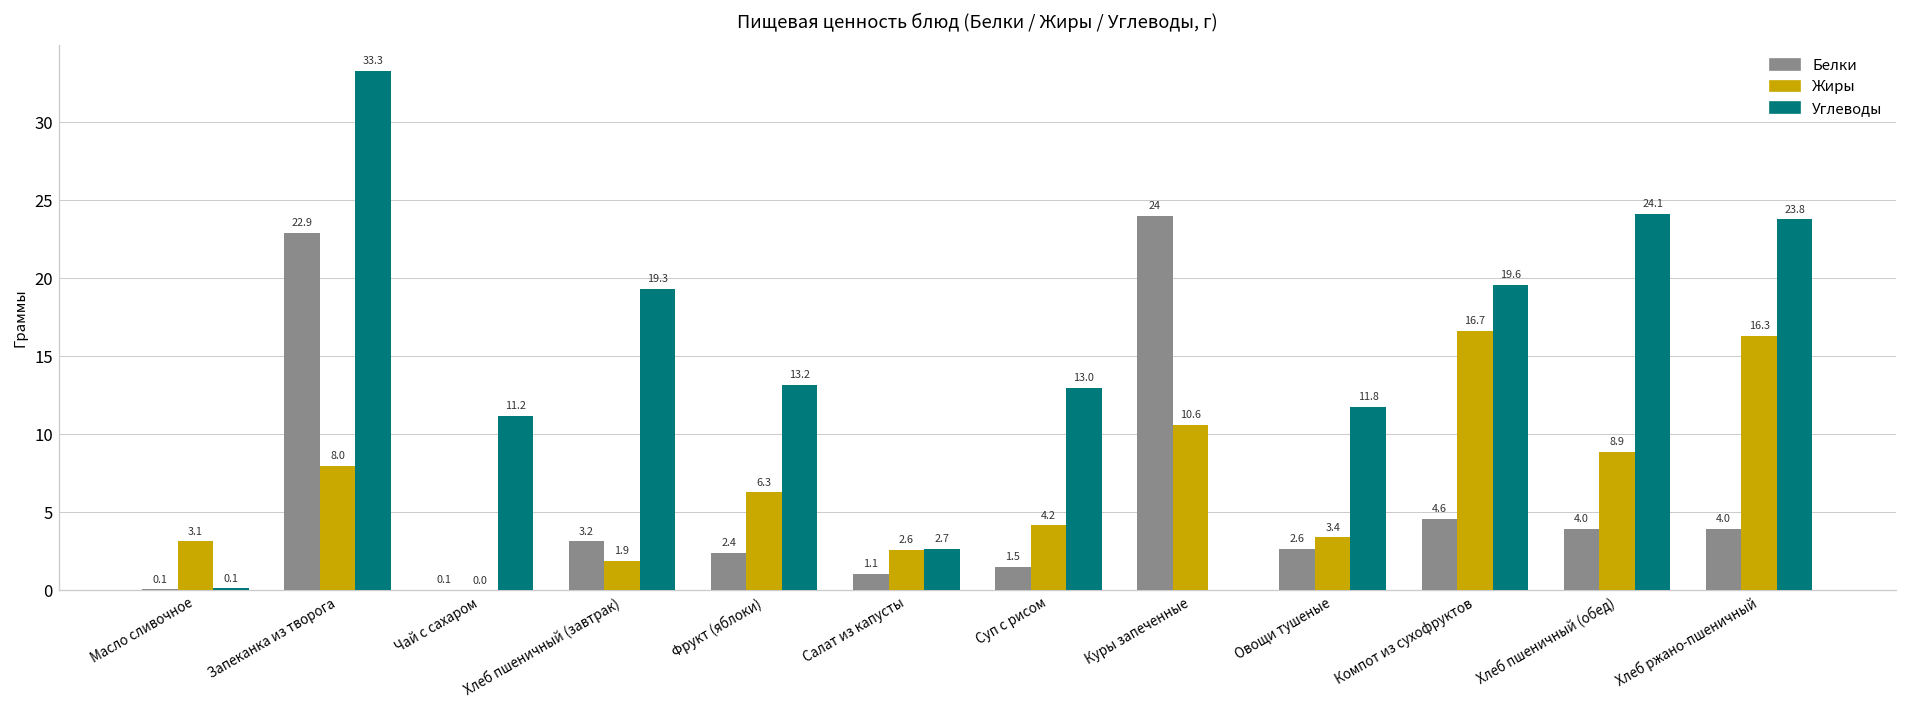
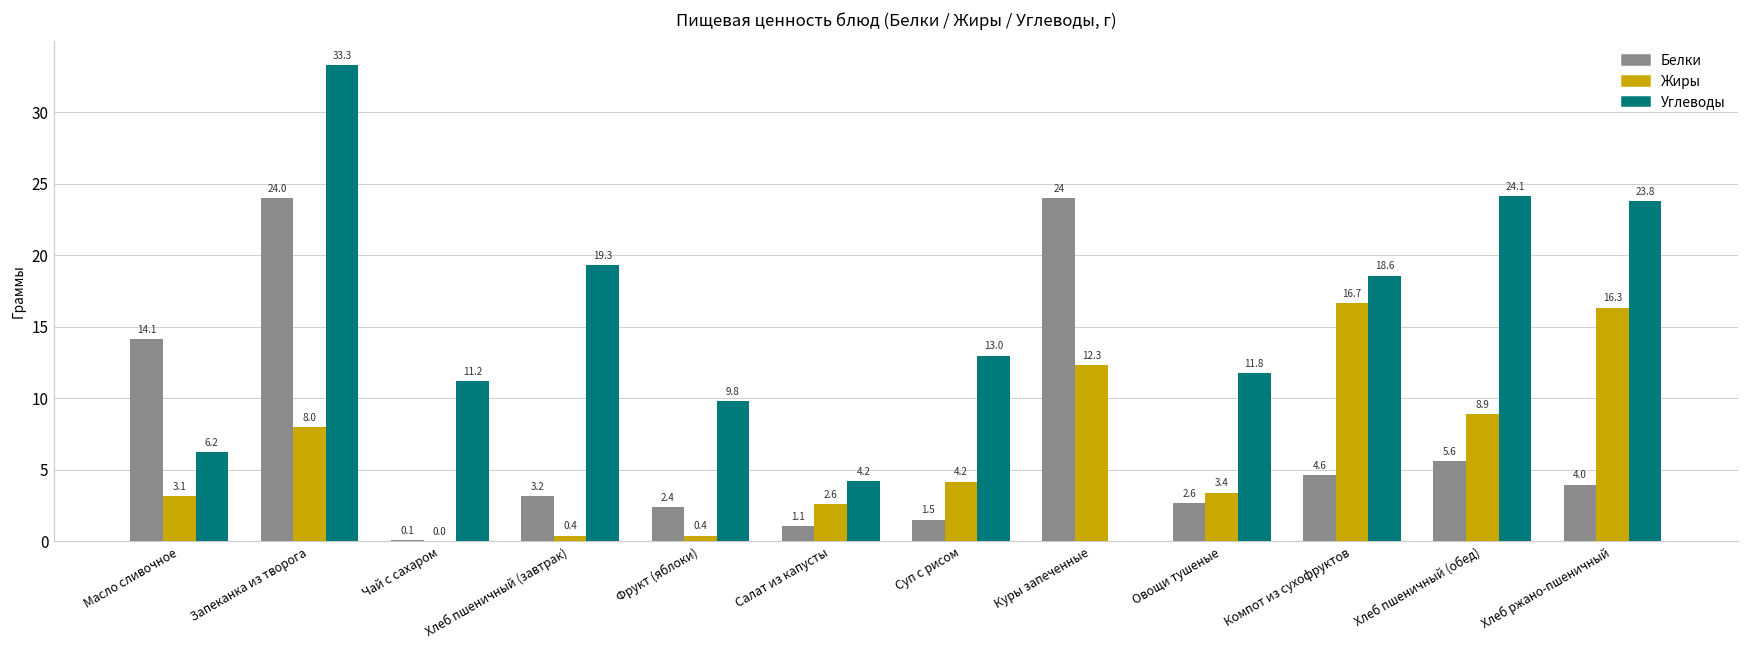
  {
    "Белки": {
-     "Масло сливочное": 0.1,
-     "Запеканка из творога": 22.9,
+     "Масло сливочное": 14.1,
+     "Запеканка из творога": 24.0,
      "Чай с сахаром": 0.1,
      "Хлеб пшеничный (завтрак)": 3.2,
      "Фрукт (яблоки)": 2.4,
      "Салат из капусты": 1.1,
      "Суп с рисом": 1.5,
      "Куры запеченные": 24,
      "Овощи тушеные": 2.6,
      "Компот из сухофруктов": 4.6,
-     "Хлеб пшеничный (обед)": 4.0,
+     "Хлеб пшеничный (обед)": 5.6,
      "Хлеб ржано-пшеничный": 4.0
    },
    "Жиры": {
      "Масло сливочное": 3.1,
      "Запеканка из творога": 8.0,
      "Чай с сахаром": 0.0,
-     "Хлеб пшеничный (завтрак)": 1.9,
-     "Фрукт (яблоки)": 6.3,
+     "Хлеб пшеничный (завтрак)": 0.4,
+     "Фрукт (яблоки)": 0.4,
      "Салат из капусты": 2.6,
      "Суп с рисом": 4.2,
-     "Куры запеченные": 10.6,
+     "Куры запеченные": 12.3,
      "Овощи тушеные": 3.4,
      "Компот из сухофруктов": 16.7,
      "Хлеб пшеничный (обед)": 8.9,
      "Хлеб ржано-пшеничный": 16.3
    },
    "Углеводы": {
-     "Масло сливочное": 0.1,
+     "Масло сливочное": 6.2,
      "Запеканка из творога": 33.3,
      "Чай с сахаром": 11.2,
      "Хлеб пшеничный (завтрак)": 19.3,
-     "Фрукт (яблоки)": 13.2,
-     "Салат из капусты": 2.7,
+     "Фрукт (яблоки)": 9.8,
+     "Салат из капусты": 4.2,
      "Суп с рисом": 13.0,
      "Овощи тушеные": 11.8,
-     "Компот из сухофруктов": 19.6,
+     "Компот из сухофруктов": 18.6,
      "Хлеб пшеничный (обед)": 24.1,
      "Хлеб ржано-пшеничный": 23.8
    }
  }
